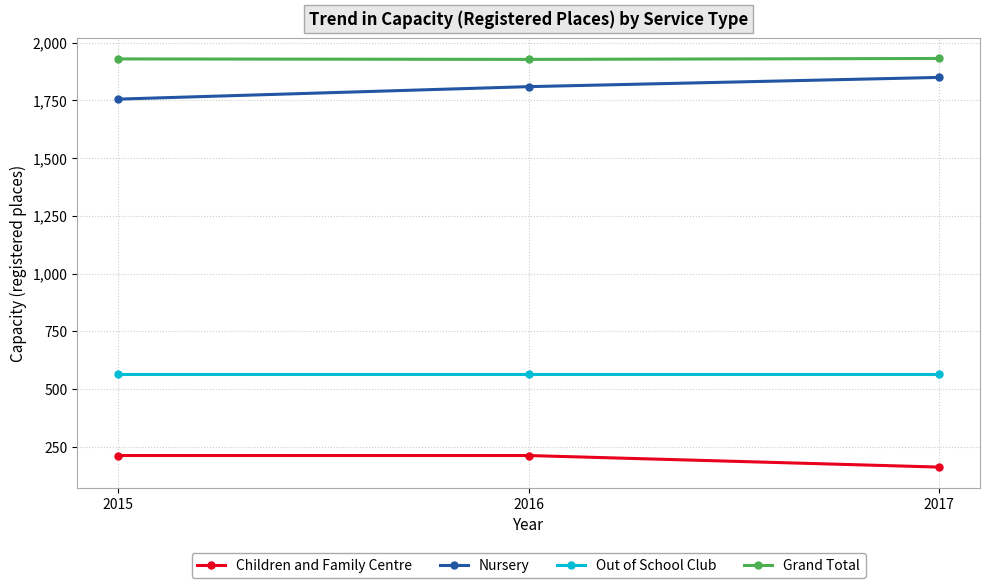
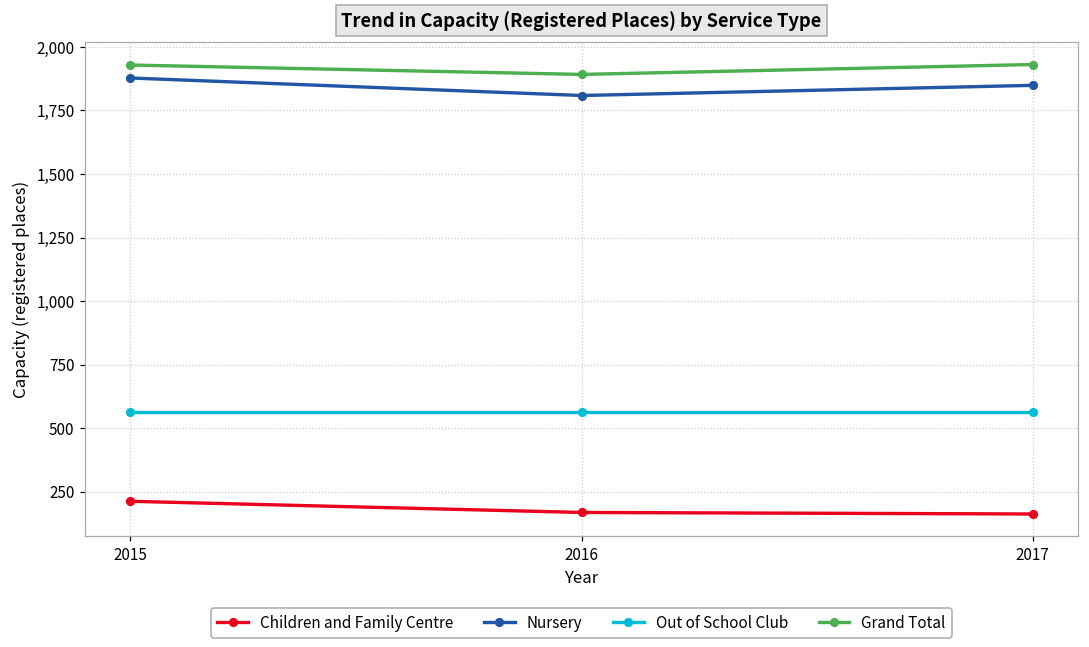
  {
    "Children and Family Centre": {
      "2015": "210",
-     "2016": "210",
+     "2016": "170",
      "2017": "160"
    },
    "Nursery": {
-     "2015": "1,760",
+     "2015": "1,880",
      "2016": "1,810",
      "2017": "1,850"
    },
    "Out of School Club": {
      "2015": "560",
      "2016": "560",
      "2017": "560"
    },
    "Grand Total": {
      "2015": "1,930",
-     "2016": "1,930",
+     "2016": "1,890",
      "2017": "1,930"
    }
  }
